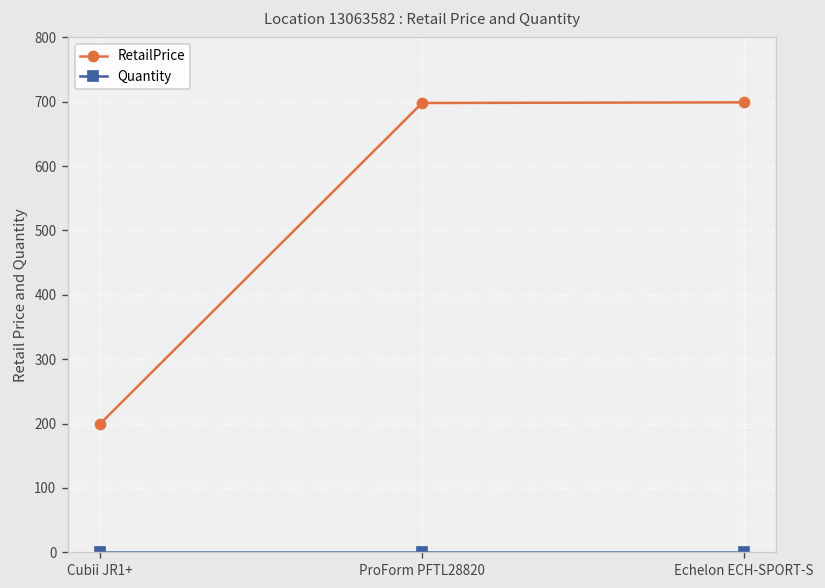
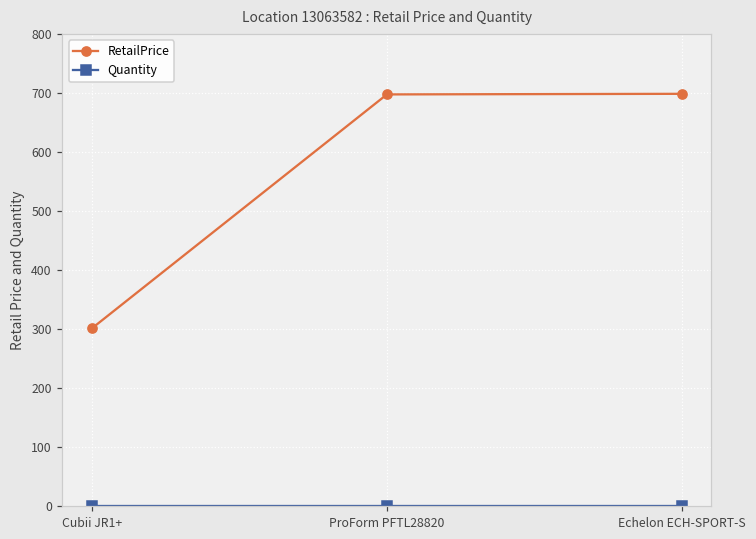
  {
    "RetailPrice": {
-     "Cubii JR1+": 200,
+     "Cubii JR1+": 300,
      "ProForm PFTL28820": 700,
      "Echelon ECH-SPORT-S": 700
    },
    "Quantity": {
      "Cubii JR1+": 0,
      "ProForm PFTL28820": 0,
      "Echelon ECH-SPORT-S": 0
    }
  }
